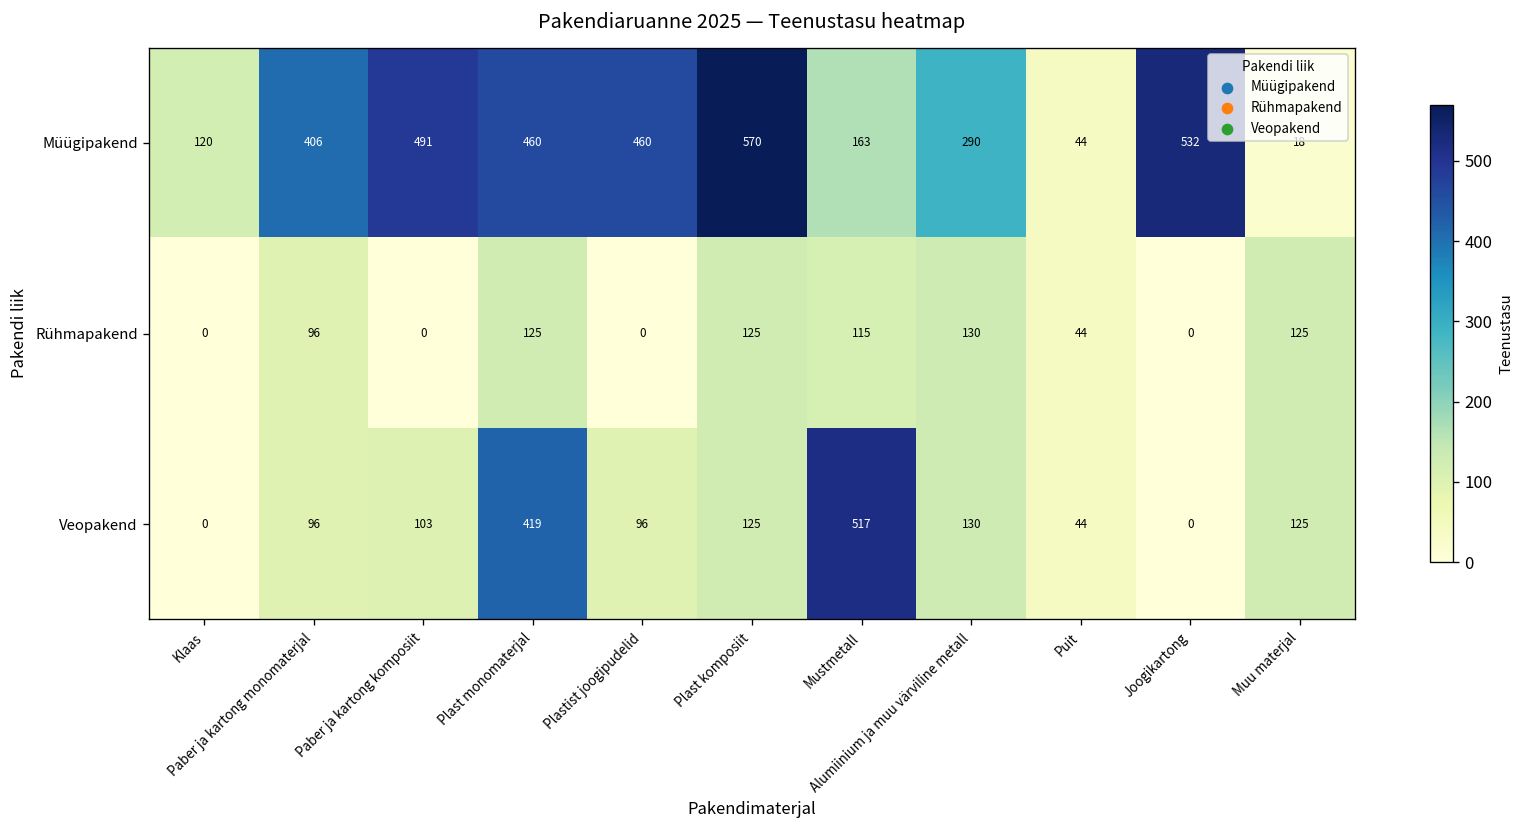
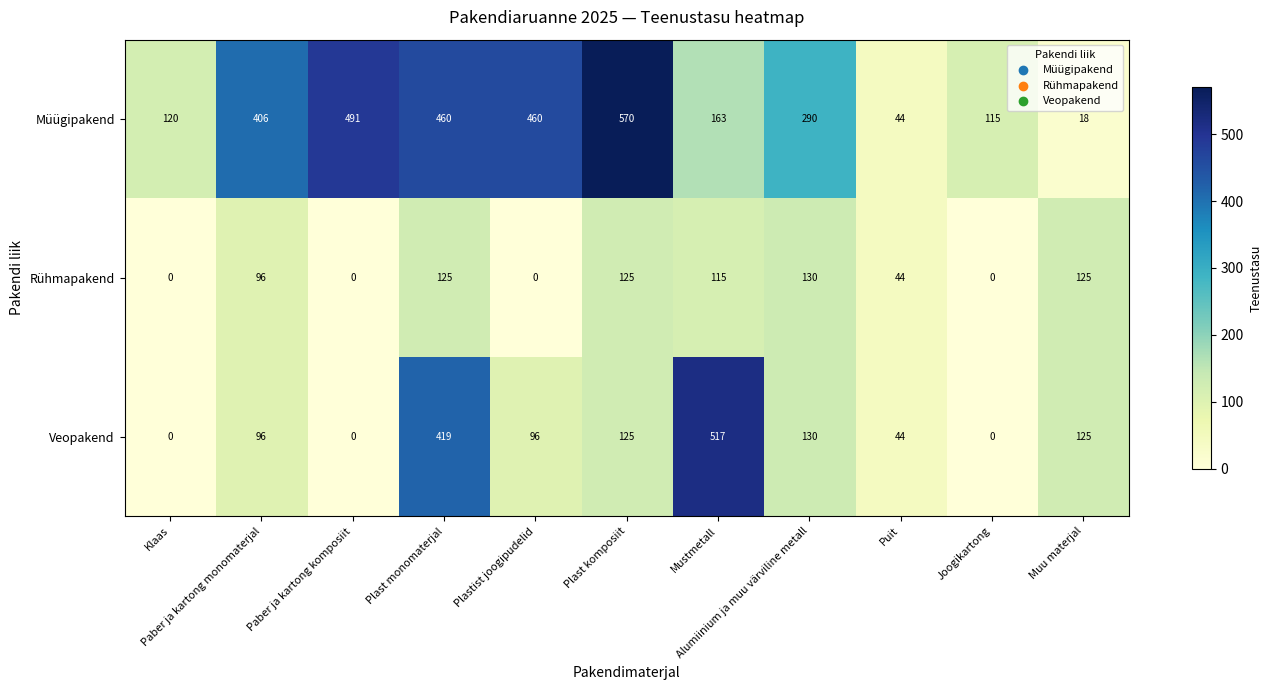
  {
    "Müügipakend": {
      "Klaas": 120,
      "Paber ja kartong monomaterjal": 406,
      "Paber ja kartong komposiit": 491,
      "Plast monomaterjal": 460,
      "Plastist joogipudelid": 460,
      "Plast komposiit": 570,
      "Mustmetall": 163,
      "Alumiinium ja muu värviline metall": 290,
      "Puit": 44,
-     "Joogikartong": 532,
+     "Joogikartong": 115,
      "Muu materjal": 18
    },
    "Rühmapakend": {
      "Klaas": 0,
      "Paber ja kartong monomaterjal": 96,
      "Paber ja kartong komposiit": 0,
      "Plast monomaterjal": 125,
      "Plastist joogipudelid": 0,
      "Plast komposiit": 125,
      "Mustmetall": 115,
      "Alumiinium ja muu värviline metall": 130,
      "Puit": 44,
      "Joogikartong": 0,
      "Muu materjal": 125
    },
    "Veopakend": {
      "Klaas": 0,
      "Paber ja kartong monomaterjal": 96,
-     "Paber ja kartong komposiit": 103,
+     "Paber ja kartong komposiit": 0,
      "Plast monomaterjal": 419,
      "Plastist joogipudelid": 96,
      "Plast komposiit": 125,
      "Mustmetall": 517,
      "Alumiinium ja muu värviline metall": 130,
      "Puit": 44,
      "Joogikartong": 0,
      "Muu materjal": 125
    }
  }
